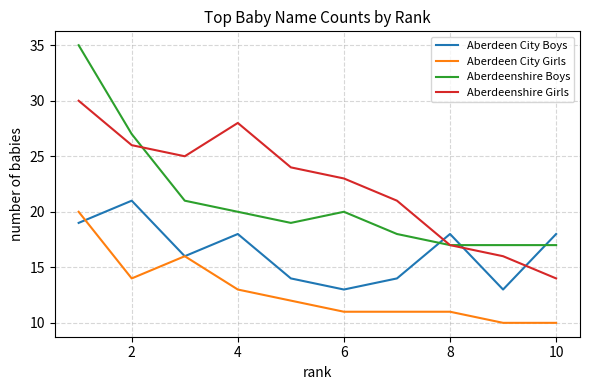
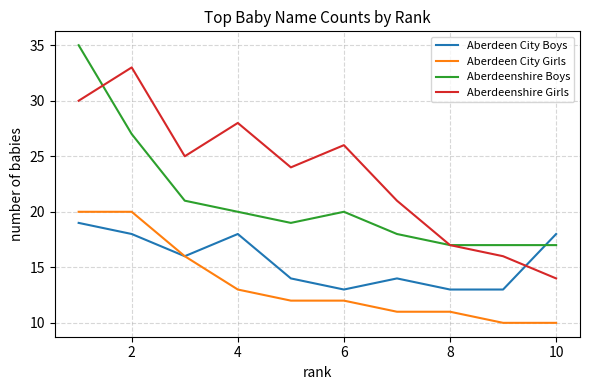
  {
    "Aberdeen City Boys": {
-     "2": 21,
+     "2": 18,
      "4": 18,
      "6": 13,
-     "8": 18,
+     "8": 13,
      "10": 18
    },
    "Aberdeen City Girls": {
-     "2": 14,
+     "2": 20,
      "4": 13,
-     "6": 11,
+     "6": 12,
      "8": 11,
      "10": 10
    },
    "Aberdeenshire Boys": {
      "2": 27,
      "4": 20,
      "6": 20,
      "10": 17
    },
    "Aberdeenshire Girls": {
-     "2": 26,
+     "2": 33,
      "4": 28,
-     "6": 23,
+     "6": 26,
      "10": 14
    }
  }
